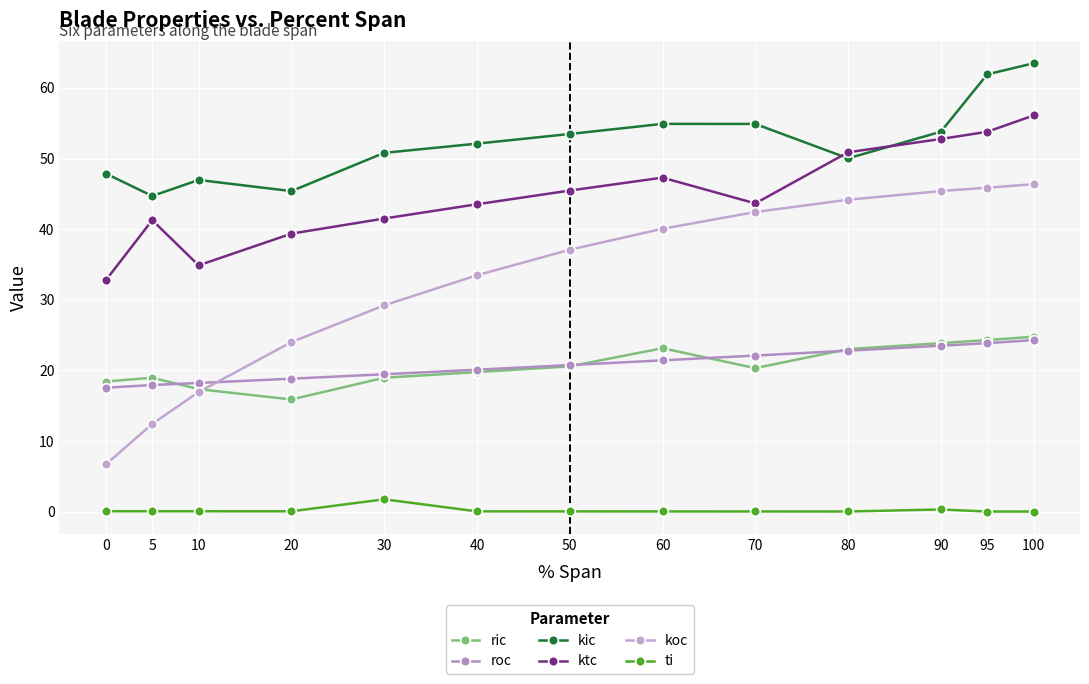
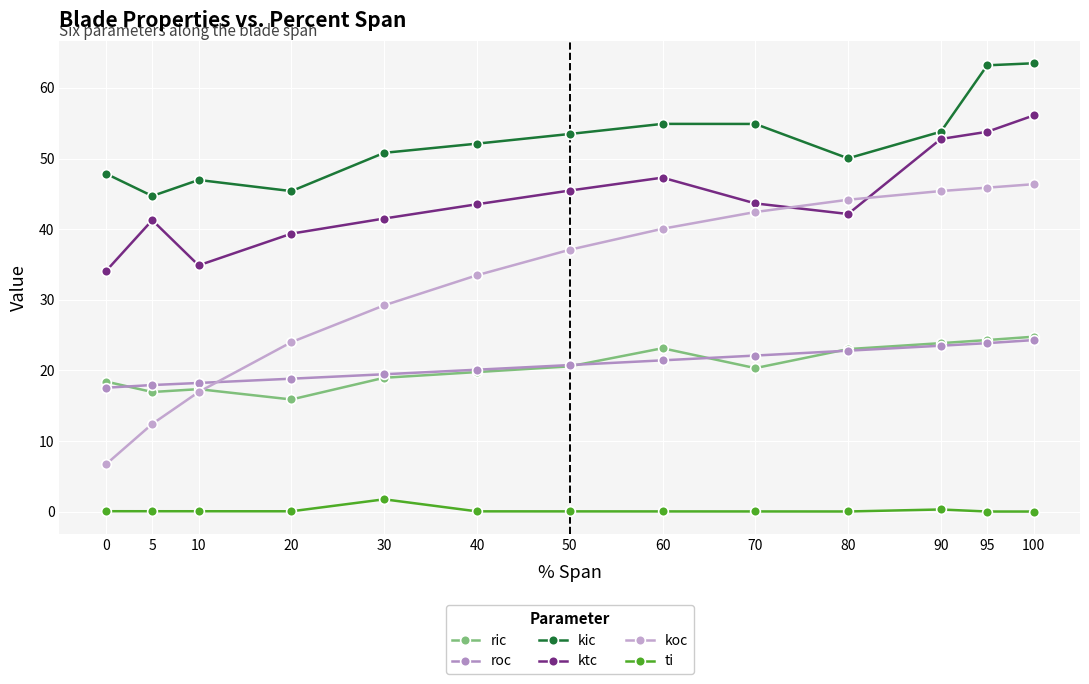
  {
    "ric": {
      "0": 18,
-     "5": 19,
+     "5": 17,
      "10": 17,
      "20": 16,
      "30": 19,
      "60": 23,
      "70": 20,
      "95": 24,
      "100": 25
    },
    "kic": {
      "0": 48,
      "5": 45,
      "10": 47,
      "20": 45,
      "30": 51,
      "40": 52,
      "50": 53,
      "60": 55,
      "70": 55,
      "80": 50,
      "90": 54,
-     "95": 62,
+     "95": 63,
      "100": 63
    },
    "ktc": {
-     "0": 33,
+     "0": 34,
      "5": 41,
      "10": 35,
      "20": 39,
      "30": 42,
      "40": 44,
      "50": 45,
      "60": 47,
      "70": 44,
-     "80": 51,
+     "80": 42,
      "90": 53,
      "95": 54,
      "100": 56
    },
    "ti": {
      "0": 0,
      "5": 0,
      "10": 0,
      "20": 0,
      "30": 2,
      "40": 0,
      "50": 0,
      "60": 0,
      "70": 0,
      "80": 0,
      "90": 0,
      "95": 0,
      "100": 0
    }
  }
